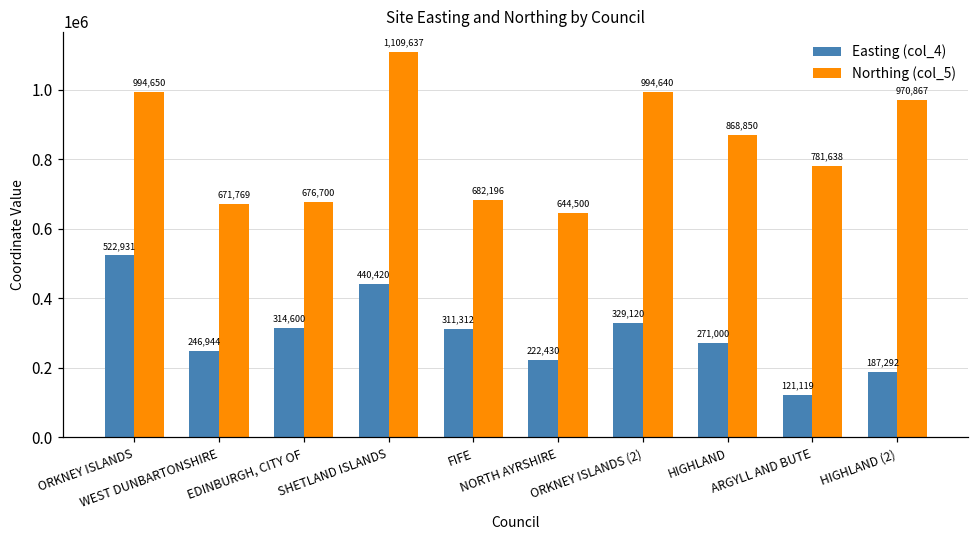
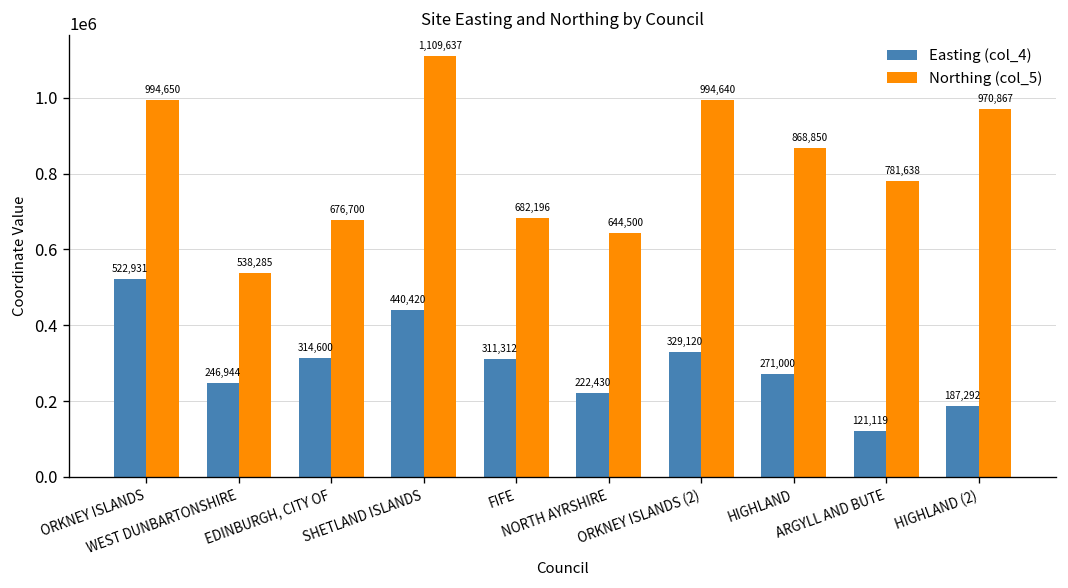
  {
    "Easting (col_4)": {
      "ORKNEY ISLANDS": "522,931",
      "WEST DUNBARTONSHIRE": "246,944",
      "EDINBURGH, CITY OF": "314,600",
      "SHETLAND ISLANDS": "440,420",
      "FIFE": "311,312",
      "NORTH AYRSHIRE": "222,430",
      "ORKNEY ISLANDS (2)": "329,120",
      "HIGHLAND": "271,000",
      "ARGYLL AND BUTE": "121,119",
      "HIGHLAND (2)": "187,292"
    },
    "Northing (col_5)": {
      "ORKNEY ISLANDS": "994,650",
-     "WEST DUNBARTONSHIRE": "671,769",
+     "WEST DUNBARTONSHIRE": "538,285",
      "EDINBURGH, CITY OF": "676,700",
      "SHETLAND ISLANDS": "1,109,637",
      "FIFE": "682,196",
      "NORTH AYRSHIRE": "644,500",
      "ORKNEY ISLANDS (2)": "994,640",
      "HIGHLAND": "868,850",
      "ARGYLL AND BUTE": "781,638",
      "HIGHLAND (2)": "970,867"
    }
  }
